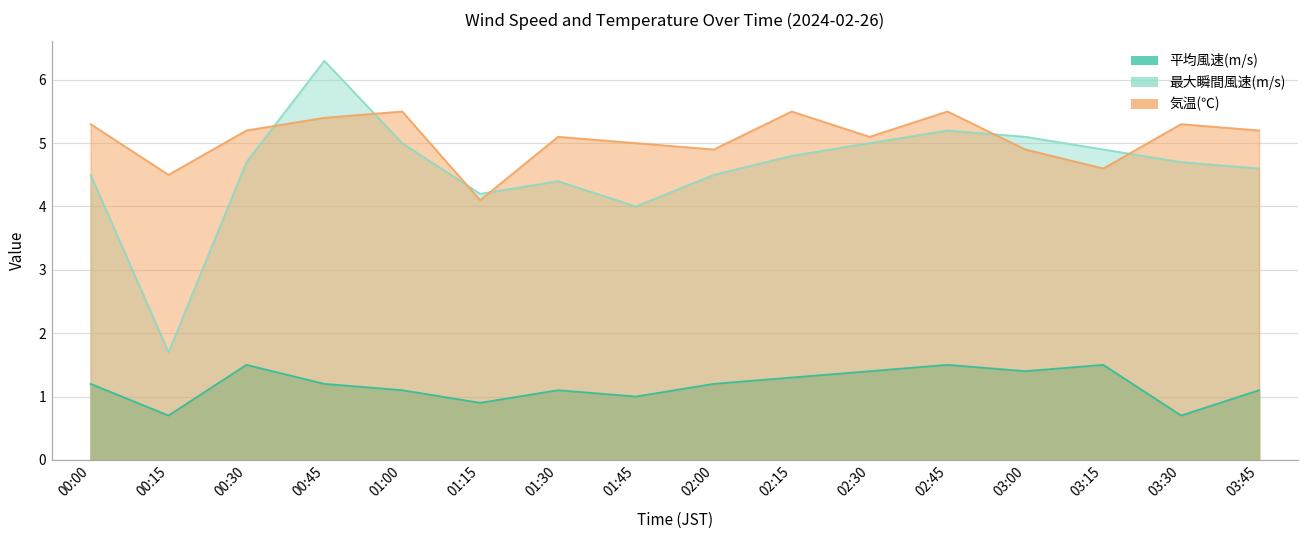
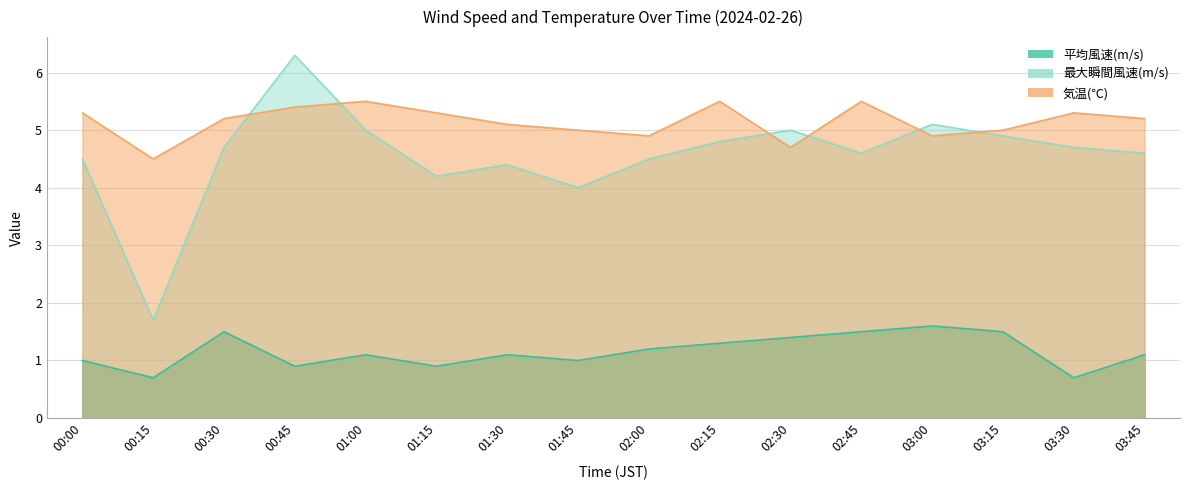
  {
    "平均風速(m/s)": {
-     "00:00": 1.2,
+     "00:00": 1.0,
      "00:15": 0.7,
      "00:30": 1.5,
-     "00:45": 1.2,
+     "00:45": 0.9,
      "01:00": 1.1,
      "01:15": 0.9,
      "01:30": 1.1,
      "01:45": 1.0,
      "02:00": 1.2,
      "02:15": 1.3,
      "02:30": 1.4,
      "02:45": 1.5,
-     "03:00": 1.4,
+     "03:00": 1.6,
      "03:15": 1.5,
      "03:30": 0.7,
      "03:45": 1.1
    },
    "最大瞬間風速(m/s)": {
      "00:00": 4.5,
      "00:15": 1.7,
      "00:30": 4.7,
      "00:45": 6.3,
      "01:00": 5.0,
      "01:15": 4.2,
      "01:30": 4.4,
      "01:45": 4.0,
      "02:00": 4.5,
      "02:15": 4.8,
      "02:30": 5.0,
-     "02:45": 5.2,
+     "02:45": 4.6,
      "03:00": 5.1,
      "03:15": 4.9,
      "03:30": 4.7,
      "03:45": 4.6
    },
    "気温(℃)": {
      "00:00": 5.3,
      "00:15": 4.5,
      "00:30": 5.2,
      "00:45": 5.4,
      "01:00": 5.5,
-     "01:15": 4.1,
+     "01:15": 5.3,
      "01:30": 5.1,
      "01:45": 5.0,
      "02:00": 4.9,
      "02:15": 5.5,
-     "02:30": 5.1,
+     "02:30": 4.7,
      "02:45": 5.5,
      "03:00": 4.9,
-     "03:15": 4.6,
+     "03:15": 5.0,
      "03:30": 5.3,
      "03:45": 5.2
    }
  }
